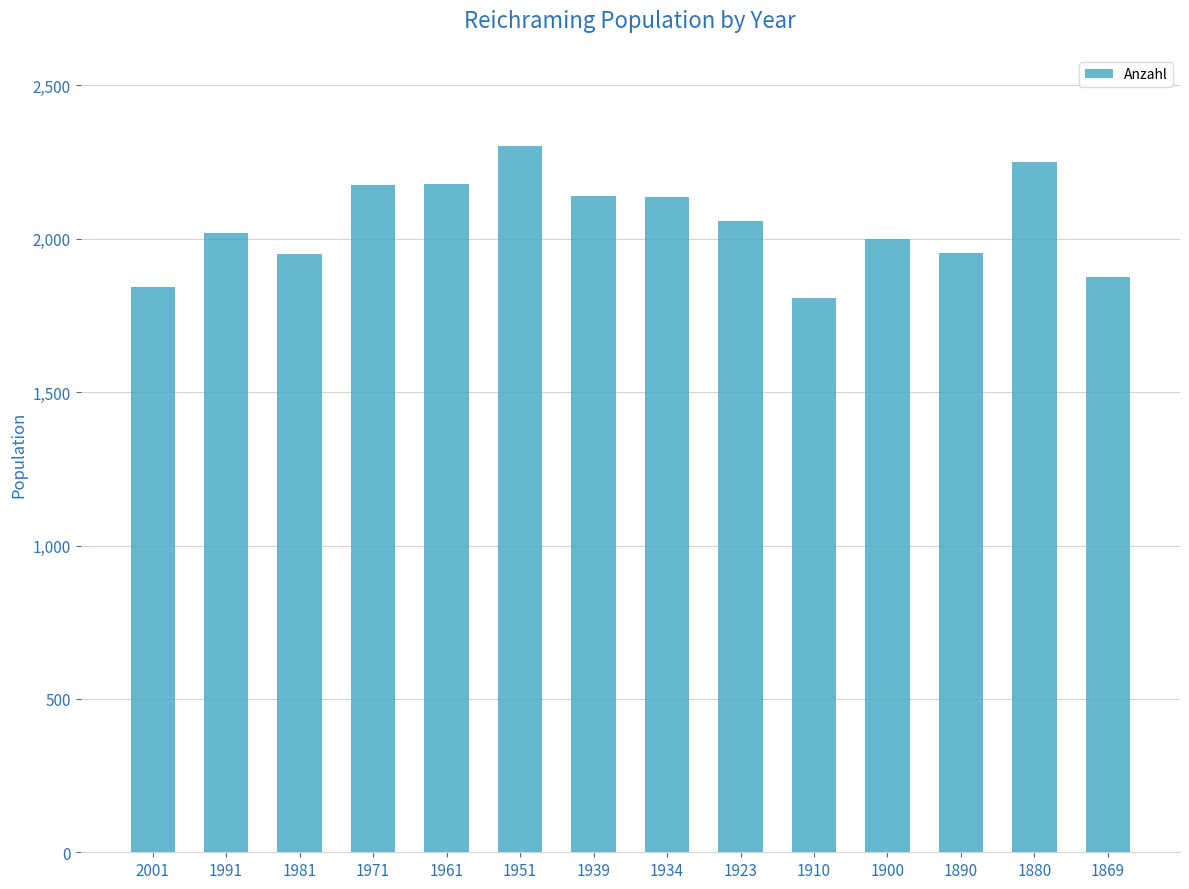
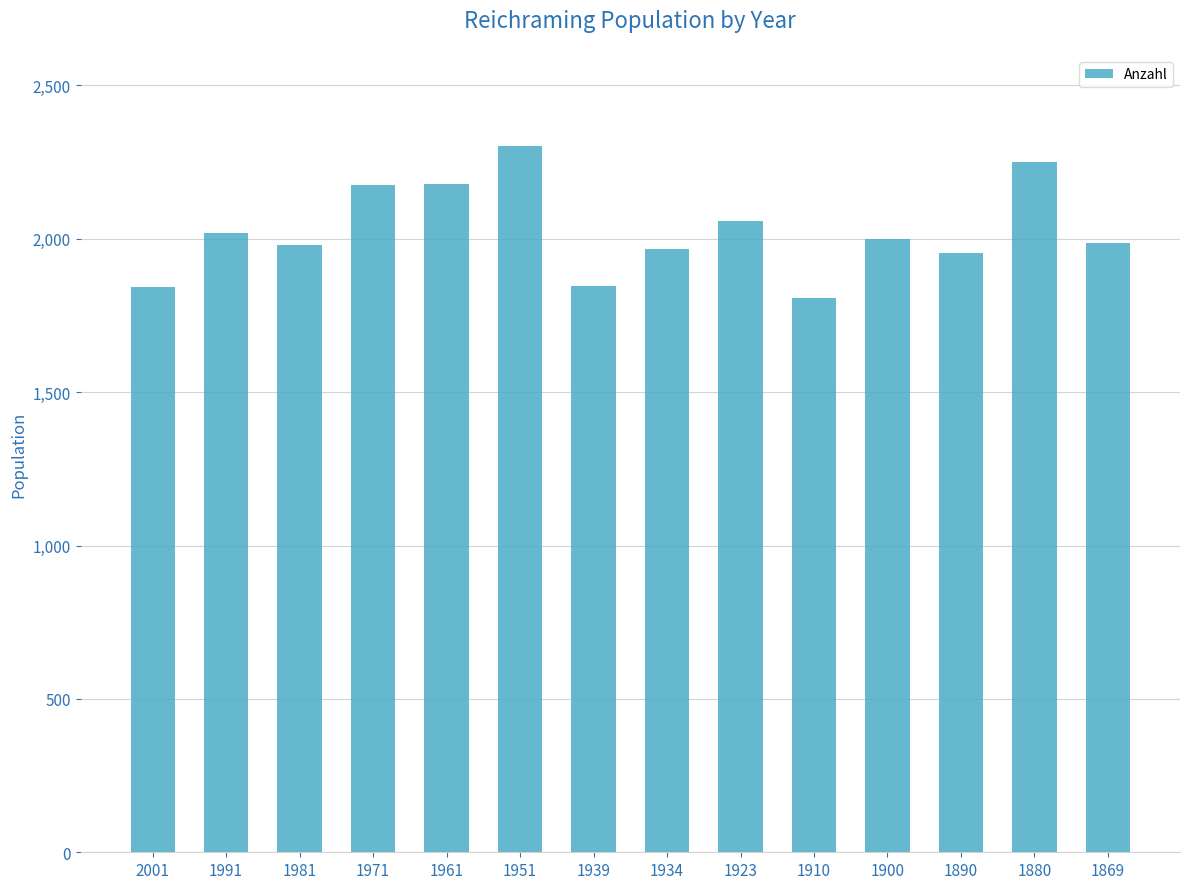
  {
    "2001": "1,840",
    "1991": "2,020",
-   "1981": "1,950",
+   "1981": "1,980",
    "1971": "2,180",
    "1961": "2,180",
    "1951": "2,300",
-   "1939": "2,140",
-   "1934": "2,140",
+   "1939": "1,850",
+   "1934": "1,970",
    "1923": "2,060",
    "1910": "1,810",
    "1900": "2,000",
    "1890": "1,950",
    "1880": "2,250",
-   "1869": "1,880"
+   "1869": "1,990"
  }
